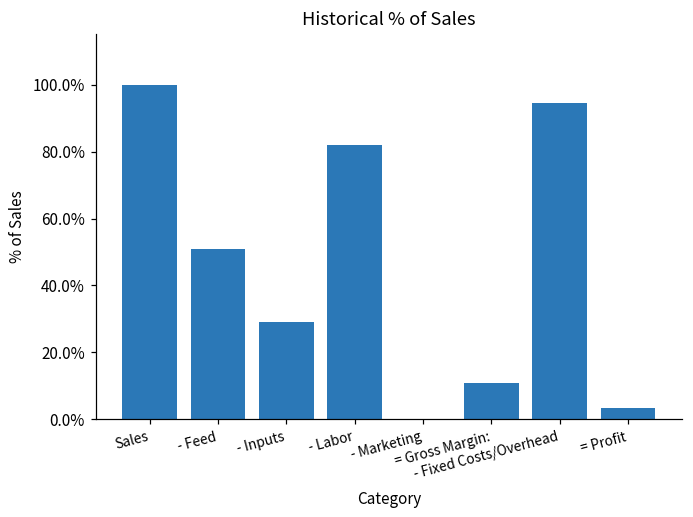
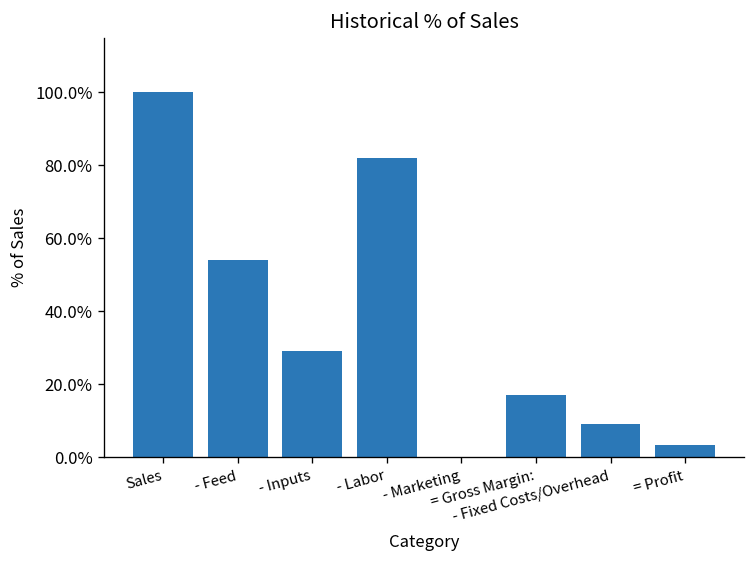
  {
    "Sales": "100%",
-   "- Feed": "51%",
+   "- Feed": "54%",
    "- Inputs": "29%",
    "- Labor": "82%",
    "- Marketing": "0%",
-   "= Gross Margin:": "11%",
-   "- Fixed Costs/Overhead": "94%",
+   "= Gross Margin:": "17%",
+   "- Fixed Costs/Overhead": "9%",
    "= Profit": "3%"
  }
